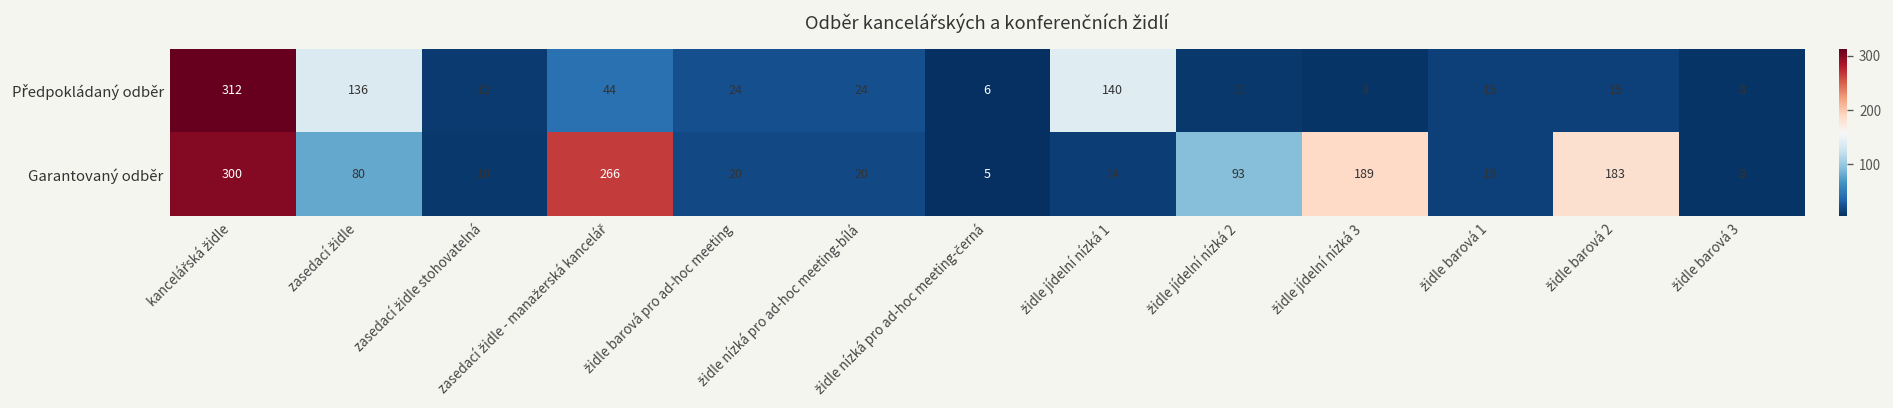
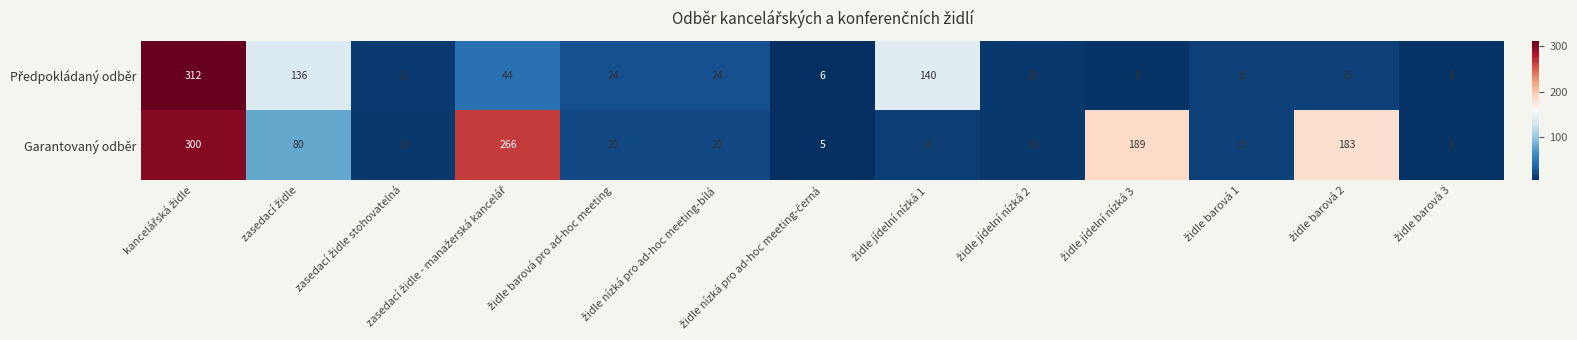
  {
    "Předpokládaný odběr": {
      "kancelářská židle": 312,
      "zasedací židle": 136,
      "zasedací židle stohovatelná": 12,
      "zasedací židle - manažerská kancelář": 44,
      "židle barová pro ad-hoc meeting": 24,
      "židle nízká pro ad-hoc meeting-bílá": 24,
      "židle nízká pro ad-hoc meeting-černá": 6,
      "židle jídelní nízká 1": 140,
      "židle jídelní nízká 2": 10,
      "židle jídelní nízká 3": 8,
      "židle barová 1": 15,
      "židle barová 2": 15,
      "židle barová 3": 8
    },
    "Garantovaný odběr": {
      "kancelářská židle": 300,
      "zasedací židle": 80,
      "zasedací židle stohovatelná": 10,
      "zasedací židle - manažerská kancelář": 266,
      "židle barová pro ad-hoc meeting": 20,
      "židle nízká pro ad-hoc meeting-bílá": 20,
      "židle nízká pro ad-hoc meeting-černá": 5,
      "židle jídelní nízká 1": 14,
-     "židle jídelní nízká 2": 93,
+     "židle jídelní nízká 2": 10,
      "židle jídelní nízká 3": 189,
      "židle barová 1": 15,
      "židle barová 2": 183,
      "židle barová 3": 8
    }
  }
